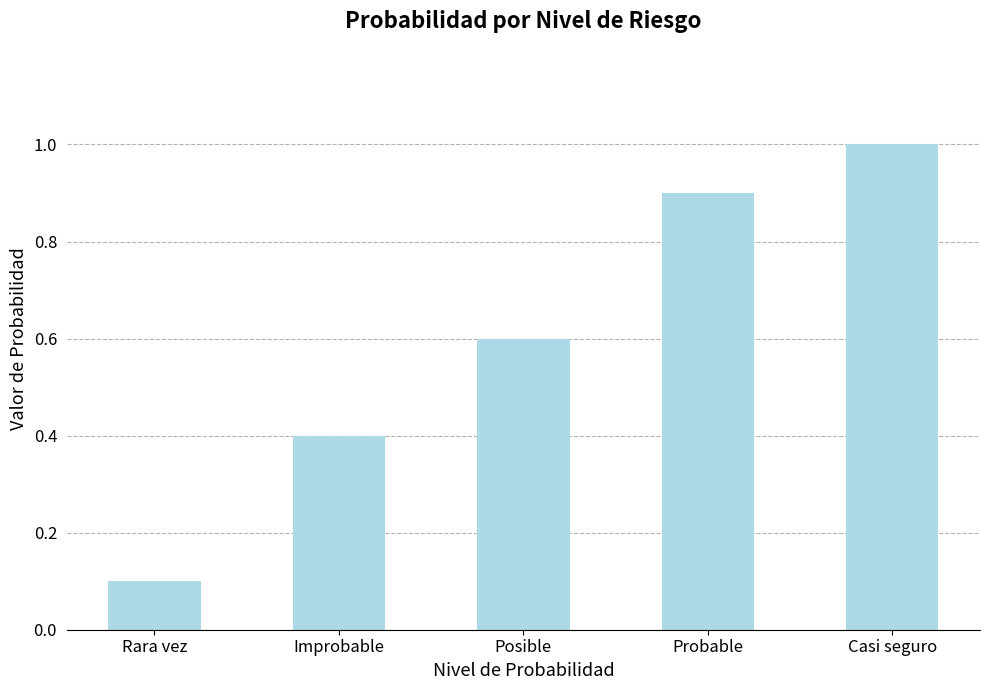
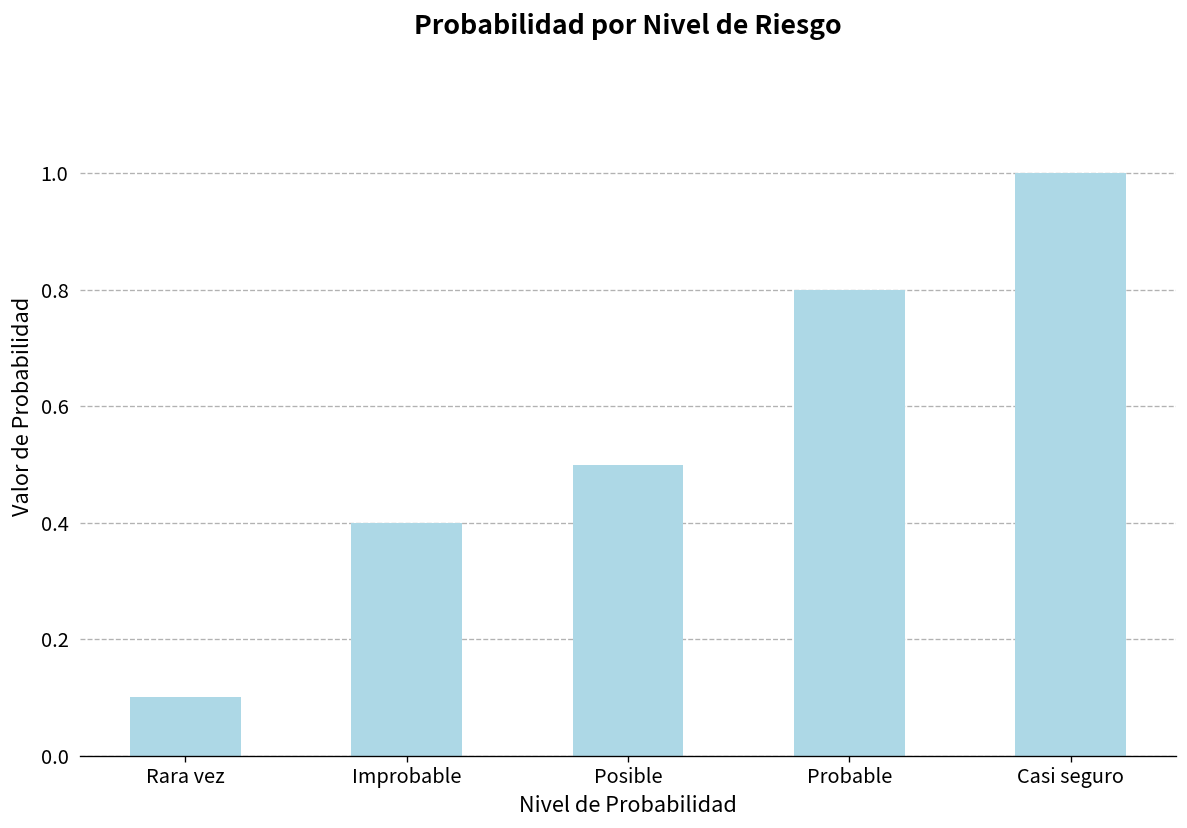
  {
    "Rara vez": 0.1,
    "Improbable": 0.4,
-   "Posible": 0.6,
-   "Probable": 0.9,
+   "Posible": 0.5,
+   "Probable": 0.8,
    "Casi seguro": 1.0
  }
